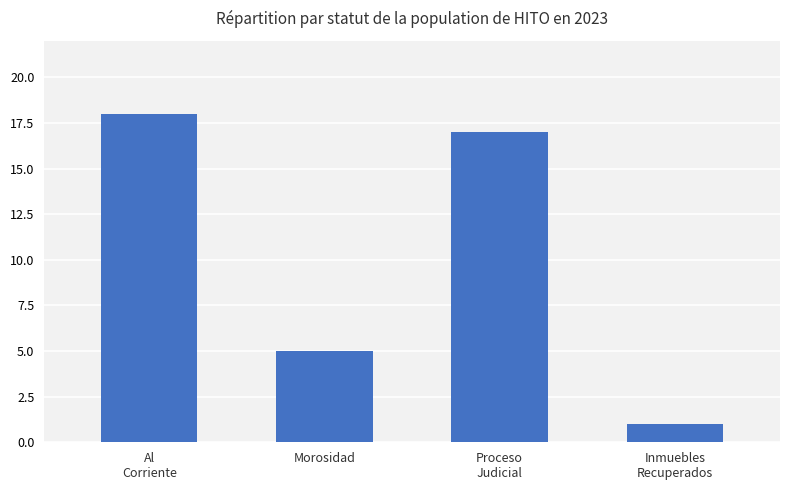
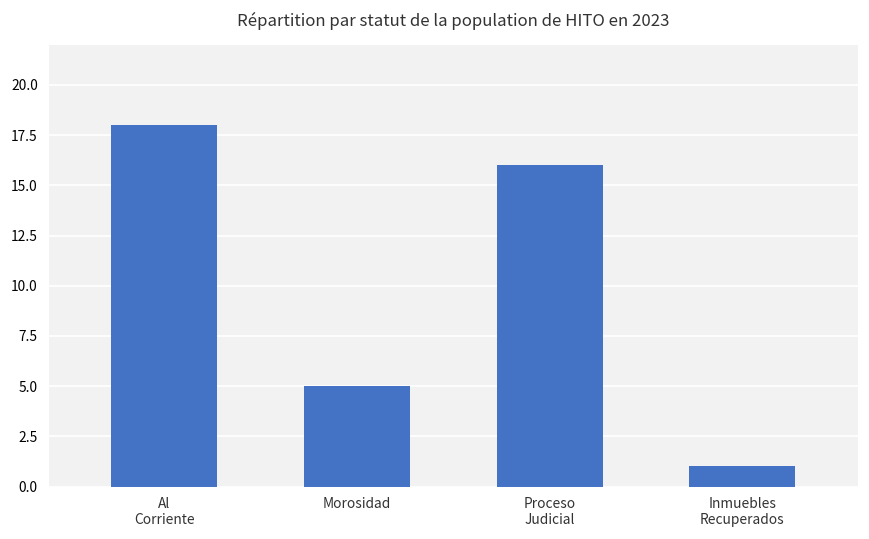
  {
    "Al Corriente": 18,
    "Morosidad": 5,
-   "Proceso Judicial": 17,
+   "Proceso Judicial": 16,
    "Inmuebles Recuperados": 1
  }
